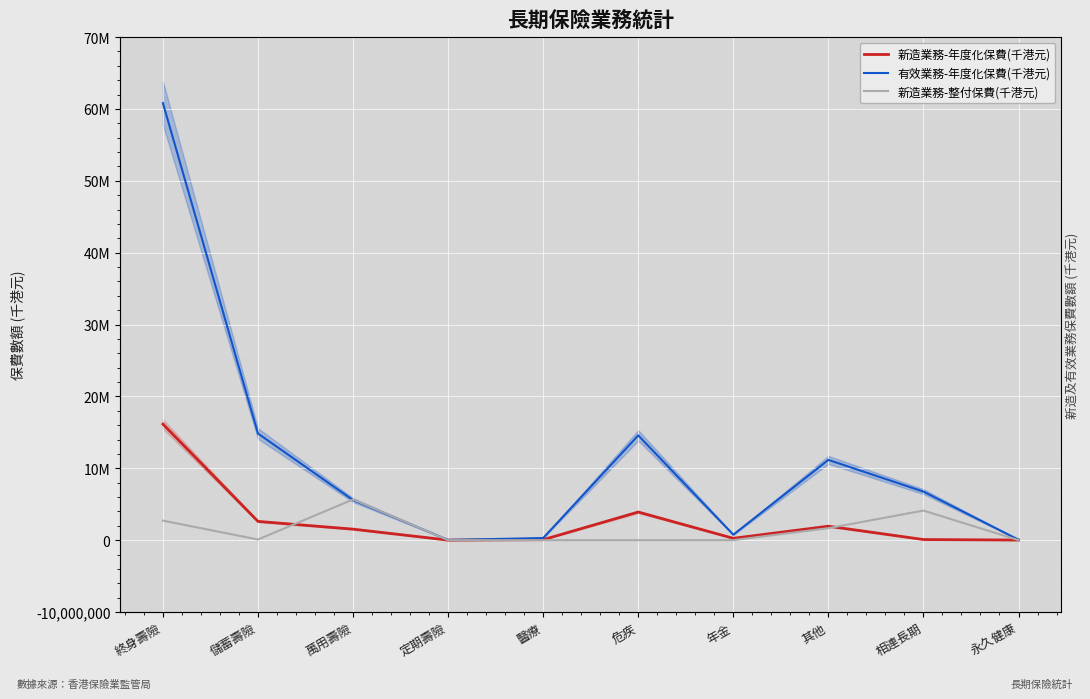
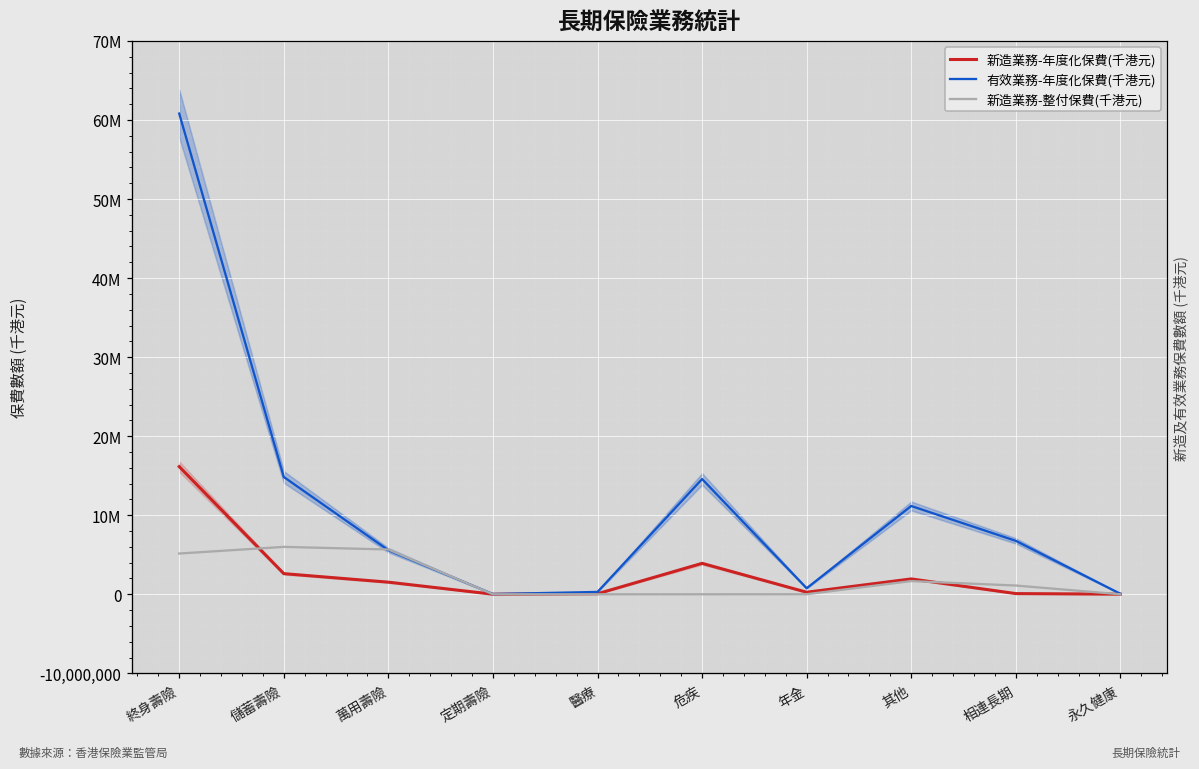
  {
    "新造業務-整付保費(千港元)": {
-     "終身壽險": "3,000,000",
-     "儲蓄壽險": "0",
+     "終身壽險": "5,000,000",
+     "儲蓄壽險": "6,000,000",
      "危疾": "0",
-     "相連長期": "4,000,000"
+     "相連長期": "1,000,000"
    }
  }
